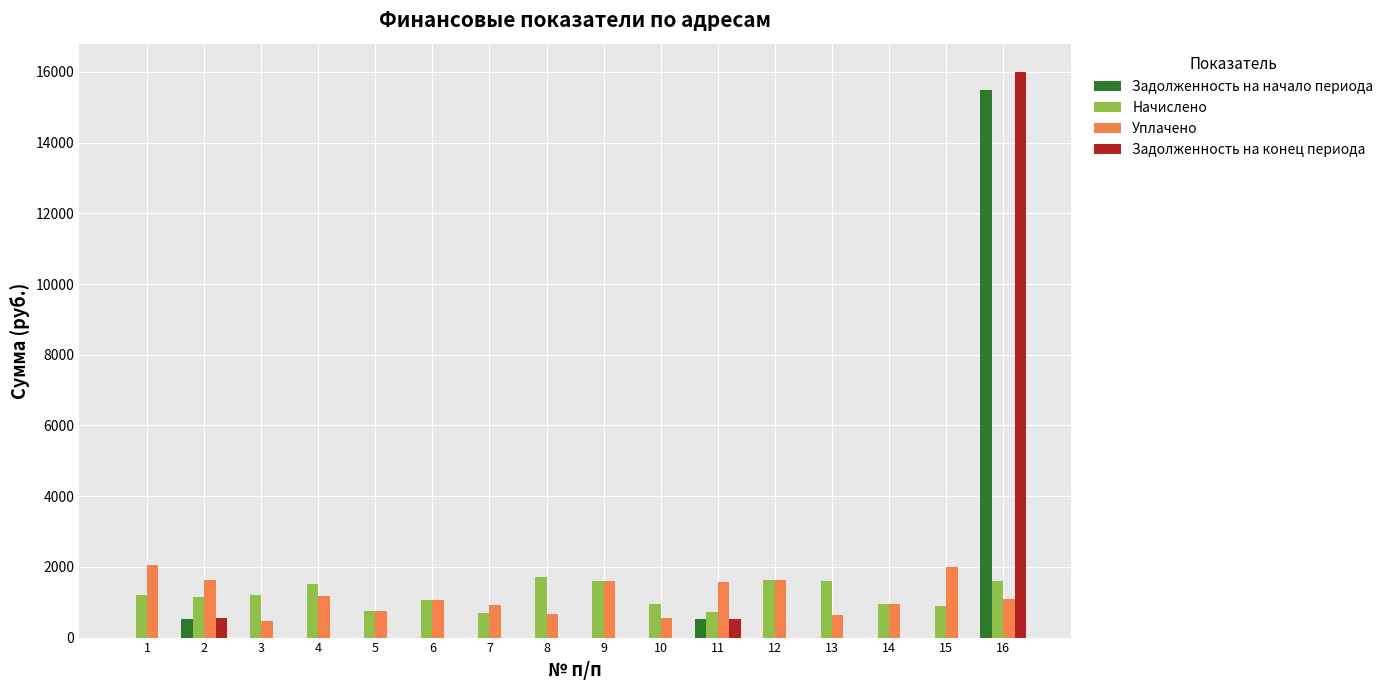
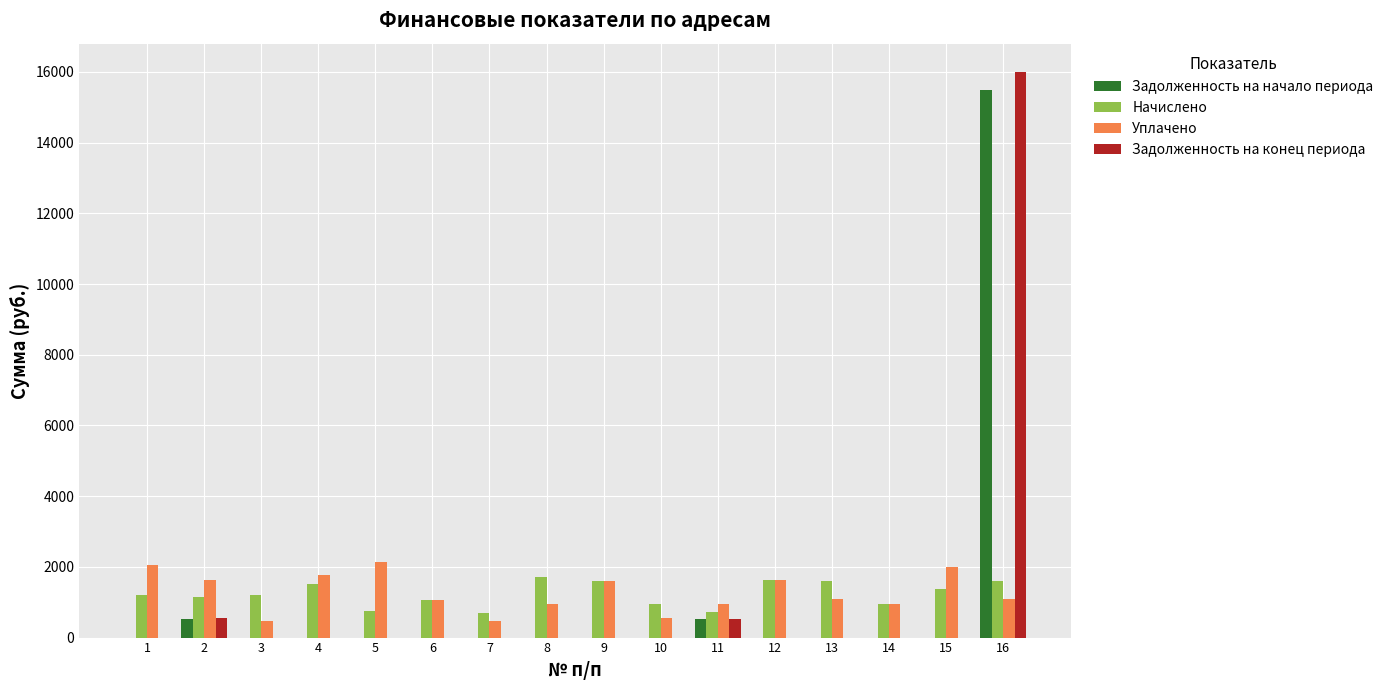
  {
    "Задолженность на начало периода": {
      "1": 0,
      "2": 500,
      "3": 0,
      "4": 0,
      "5": 0,
      "6": 0,
      "7": 0,
      "8": 0,
      "9": 0,
      "10": 0,
      "11": 500,
      "12": 0,
      "13": 0,
      "14": 0,
      "15": 0,
      "16": 15500
    },
    "Начислено": {
      "1": 1200,
      "2": 1200,
      "3": 1200,
      "4": 1500,
      "5": 800,
      "6": 1100,
      "7": 700,
      "8": 1700,
      "9": 1600,
      "10": 1000,
      "11": 700,
      "12": 1600,
      "13": 1600,
      "14": 900,
-     "15": 900,
+     "15": 1400,
      "16": 1600
    },
    "Уплачено": {
      "1": 2000,
      "2": 1600,
      "3": 500,
-     "4": 1200,
-     "5": 800,
+     "4": 1800,
+     "5": 2100,
      "6": 1100,
-     "7": 900,
-     "8": 700,
+     "7": 500,
+     "8": 1000,
      "9": 1600,
      "10": 600,
-     "11": 1600,
+     "11": 1000,
      "12": 1600,
-     "13": 600,
+     "13": 1100,
      "14": 900,
      "15": 2000,
      "16": 1100
    },
    "Задолженность на конец периода": {
      "1": 0,
      "2": 500,
      "3": 0,
      "4": 0,
      "5": 0,
      "6": 0,
      "7": 0,
      "8": 0,
      "9": 0,
      "10": 0,
      "11": 500,
      "12": 0,
      "13": 0,
      "14": 0,
      "15": 0,
      "16": 16000
    }
  }
